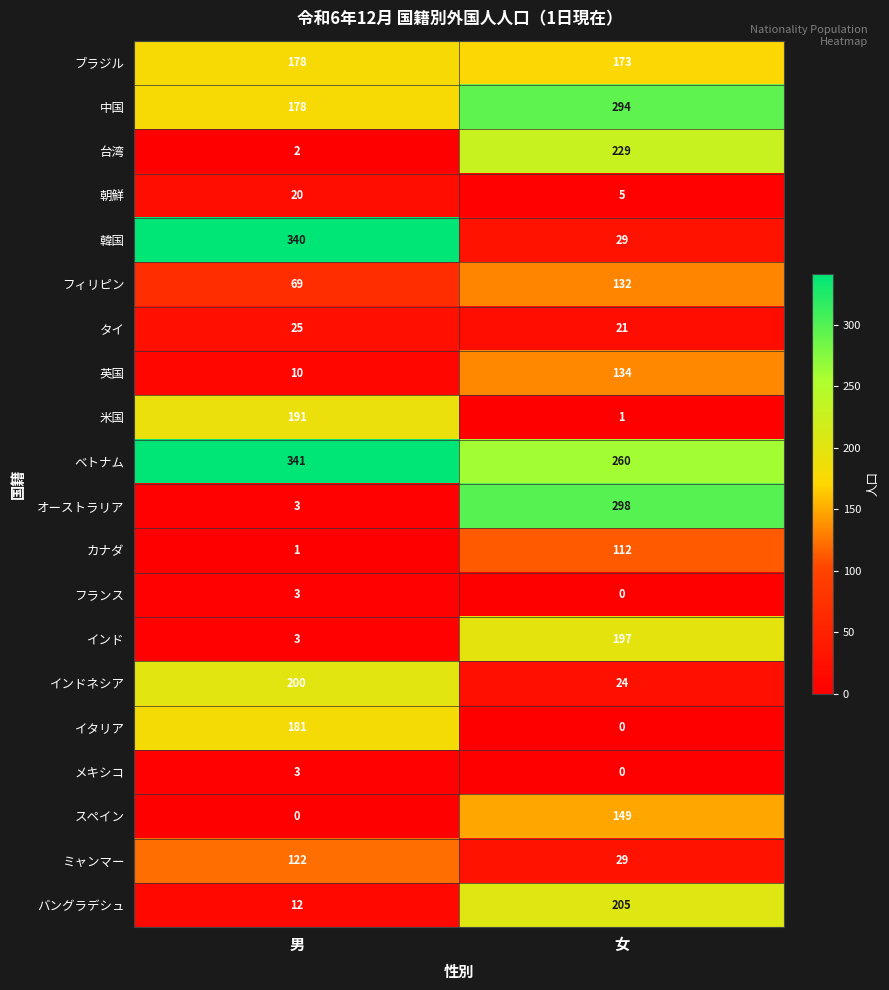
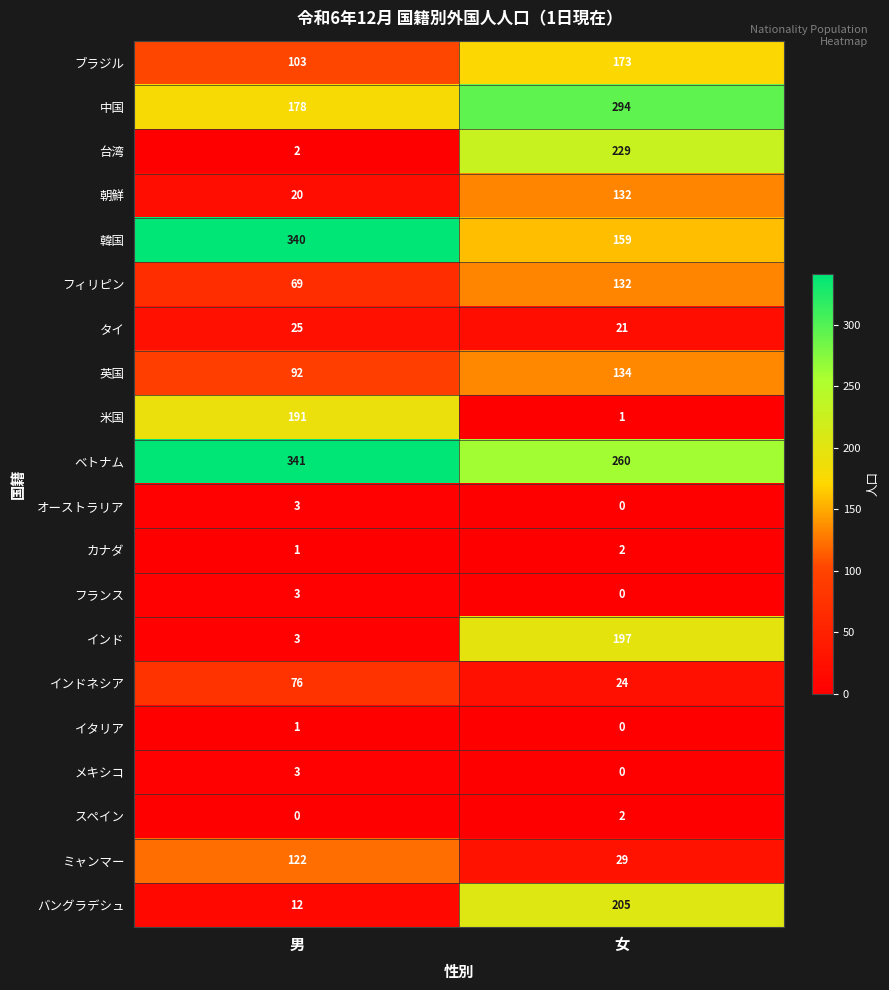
  {
    "ブラジル": {
-     "男": 178,
+     "男": 103,
      "女": 173
    },
    "中国": {
      "男": 178,
      "女": 294
    },
    "台湾": {
      "男": 2,
      "女": 229
    },
    "朝鮮": {
      "男": 20,
-     "女": 5
+     "女": 132
    },
    "韓国": {
      "男": 340,
-     "女": 29
+     "女": 159
    },
    "フィリピン": {
      "男": 69,
      "女": 132
    },
    "タイ": {
      "男": 25,
      "女": 21
    },
    "英国": {
-     "男": 10,
+     "男": 92,
      "女": 134
    },
    "米国": {
      "男": 191,
      "女": 1
    },
    "ベトナム": {
      "男": 341,
      "女": 260
    },
    "オーストラリア": {
      "男": 3,
-     "女": 298
+     "女": 0
    },
    "カナダ": {
      "男": 1,
-     "女": 112
+     "女": 2
    },
    "フランス": {
      "男": 3,
      "女": 0
    },
    "インド": {
      "男": 3,
      "女": 197
    },
    "インドネシア": {
-     "男": 200,
+     "男": 76,
      "女": 24
    },
    "イタリア": {
-     "男": 181,
+     "男": 1,
      "女": 0
    },
    "メキシコ": {
      "男": 3,
      "女": 0
    },
    "スペイン": {
      "男": 0,
-     "女": 149
+     "女": 2
    },
    "ミャンマー": {
      "男": 122,
      "女": 29
    },
    "バングラデシュ": {
      "男": 12,
      "女": 205
    }
  }
